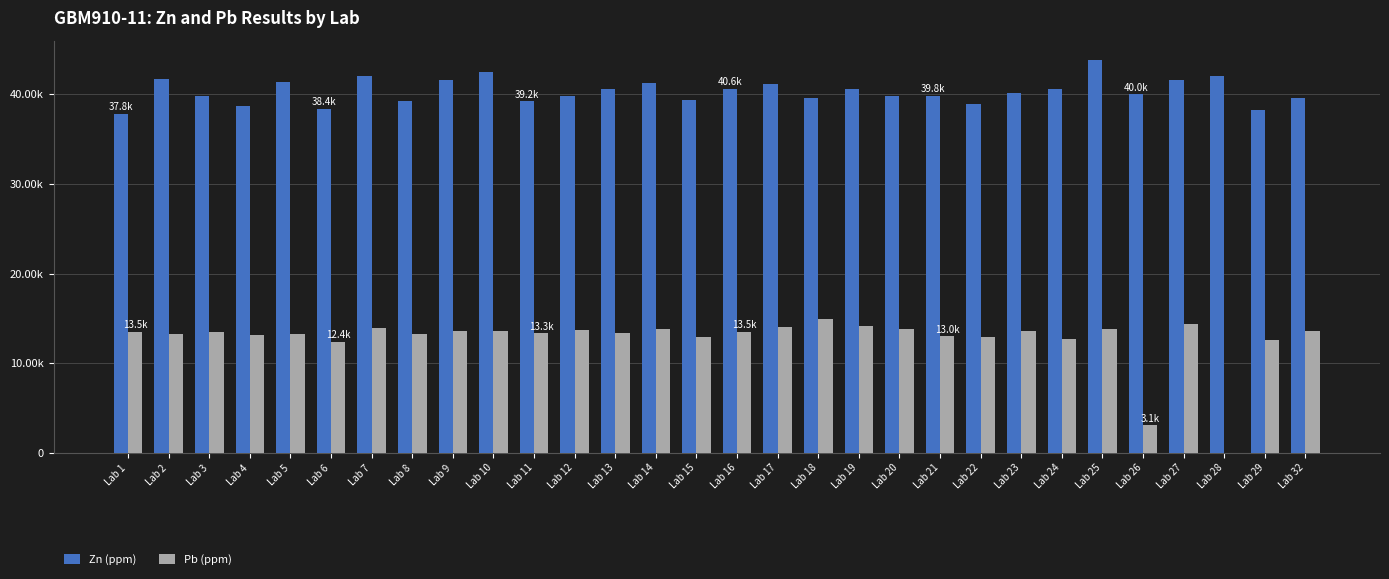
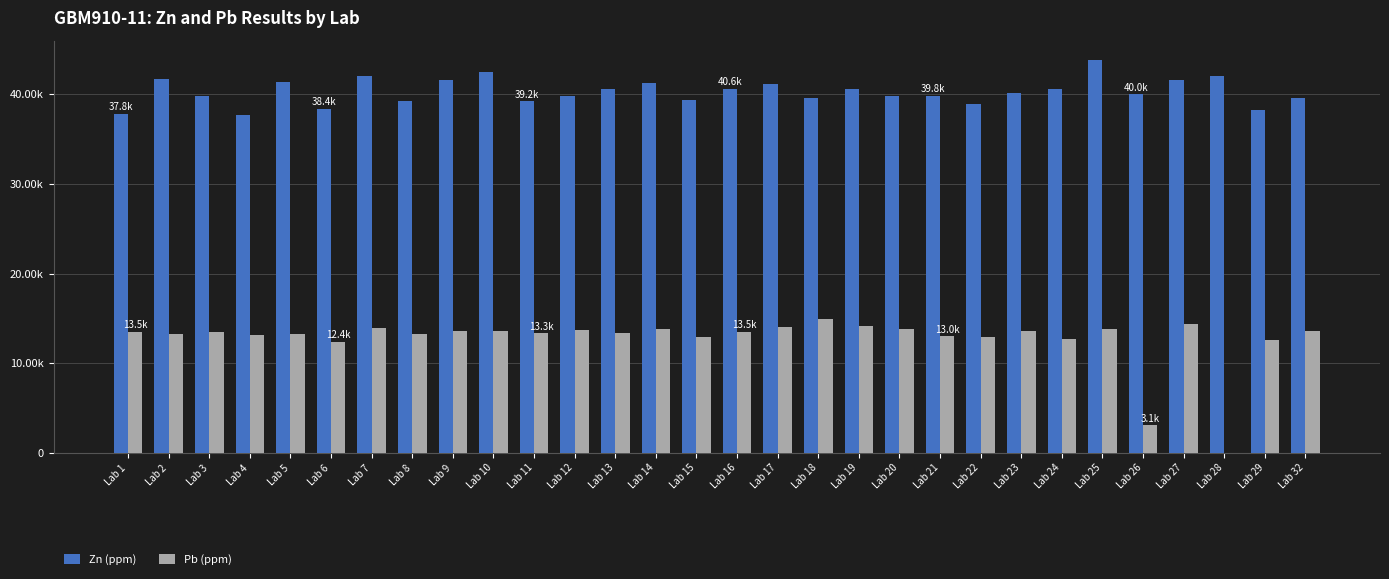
  {
    "Zn (ppm)": {
      "Lab 2": "42000",
      "Lab 3": "40000",
-     "Lab 4": "39000",
+     "Lab 4": "38000",
      "Lab 5": "41000",
      "Lab 7": "42000",
      "Lab 8": "39000",
      "Lab 9": "42000",
      "Lab 10": "42000",
      "Lab 12": "40000",
      "Lab 13": "41000",
      "Lab 14": "41000",
      "Lab 15": "39000",
      "Lab 17": "41000",
      "Lab 18": "40000",
      "Lab 19": "41000",
      "Lab 20": "40000",
      "Lab 22": "39000",
      "Lab 23": "40000",
      "Lab 24": "41000",
      "Lab 25": "44000",
      "Lab 27": "42000",
      "Lab 28": "42000",
      "Lab 29": "38000",
      "Lab 32": "40000"
    },
    "Pb (ppm)": {
      "Lab 1": "13.5k",
      "Lab 6": "12.4k",
      "Lab 11": "13.3k",
      "Lab 16": "13.5k",
      "Lab 21": "13.0k",
      "Lab 26": "3.1k"
    }
  }
